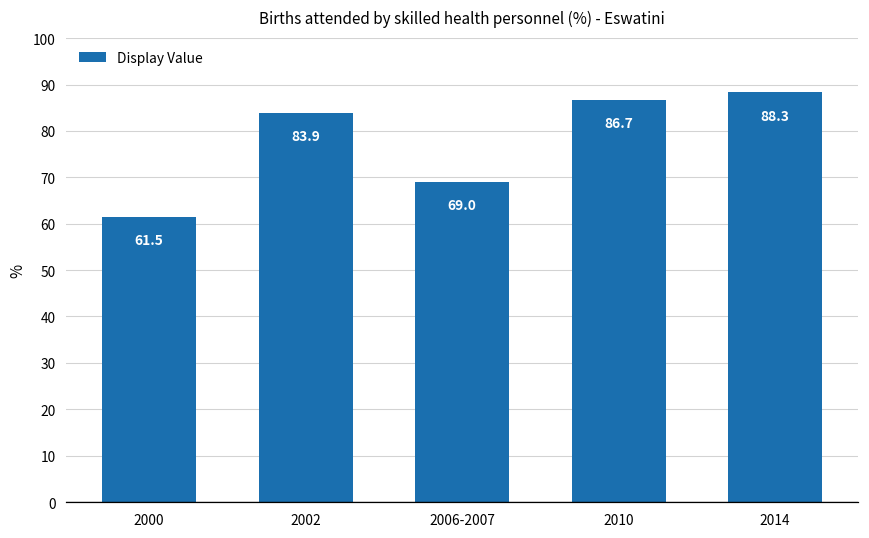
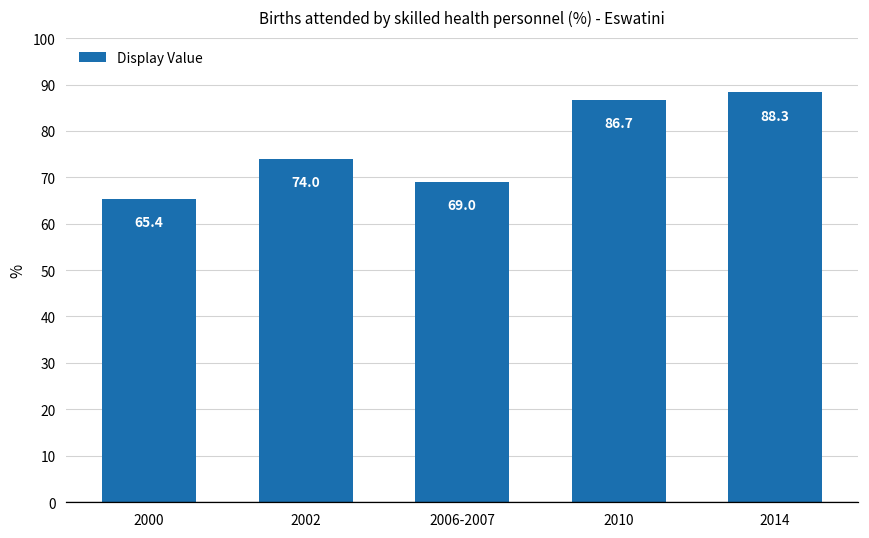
  {
-   "2000": 61.5,
-   "2002": 83.9,
+   "2000": 65.4,
+   "2002": 74.0,
    "2006-2007": 69.0,
    "2010": 86.7,
    "2014": 88.3
  }
